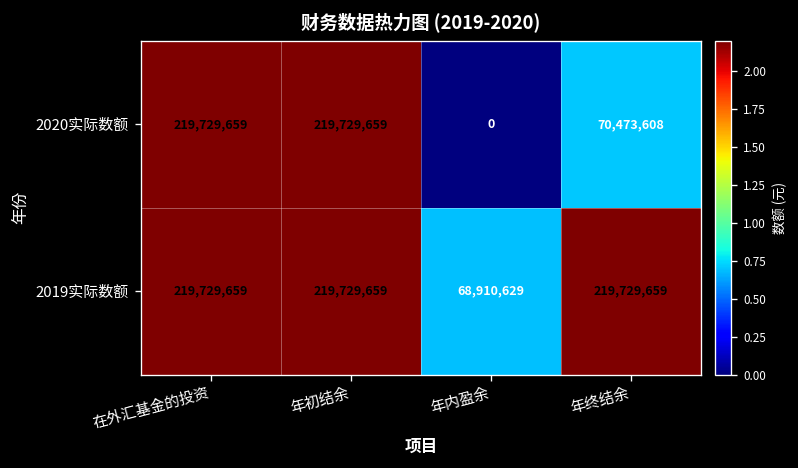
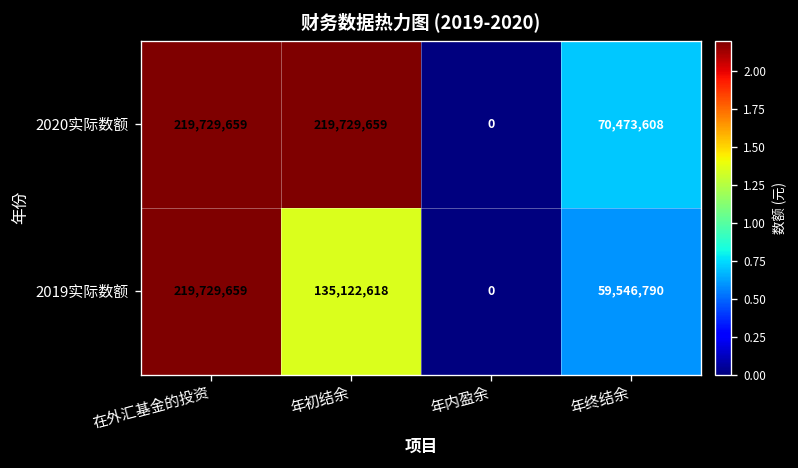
  {
    "2020实际数额": {
      "在外汇基金的投资": "219,729,659",
      "年初结余": "219,729,659",
      "年内盈余": "0",
      "年终结余": "70,473,608"
    },
    "2019实际数额": {
      "在外汇基金的投资": "219,729,659",
-     "年初结余": "219,729,659",
-     "年内盈余": "68,910,629",
-     "年终结余": "219,729,659"
+     "年初结余": "135,122,618",
+     "年内盈余": "0",
+     "年终结余": "59,546,790"
    }
  }
